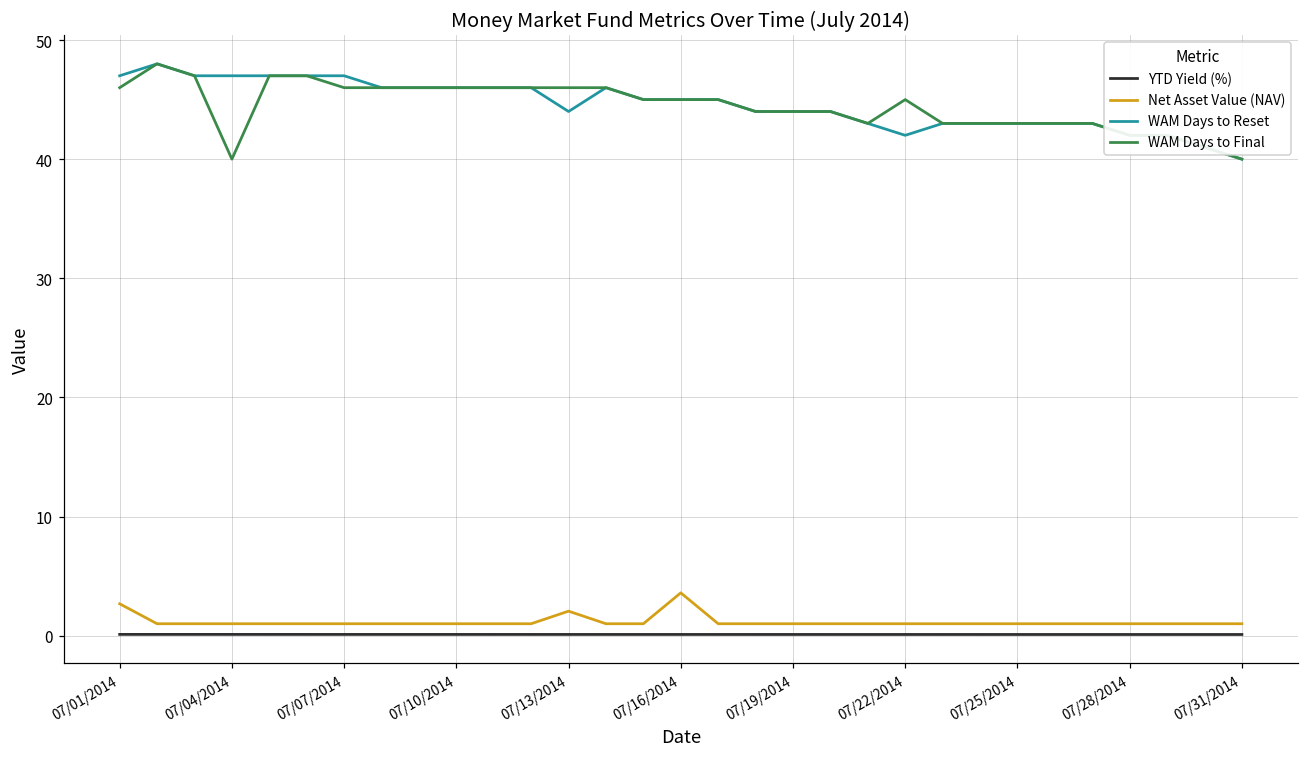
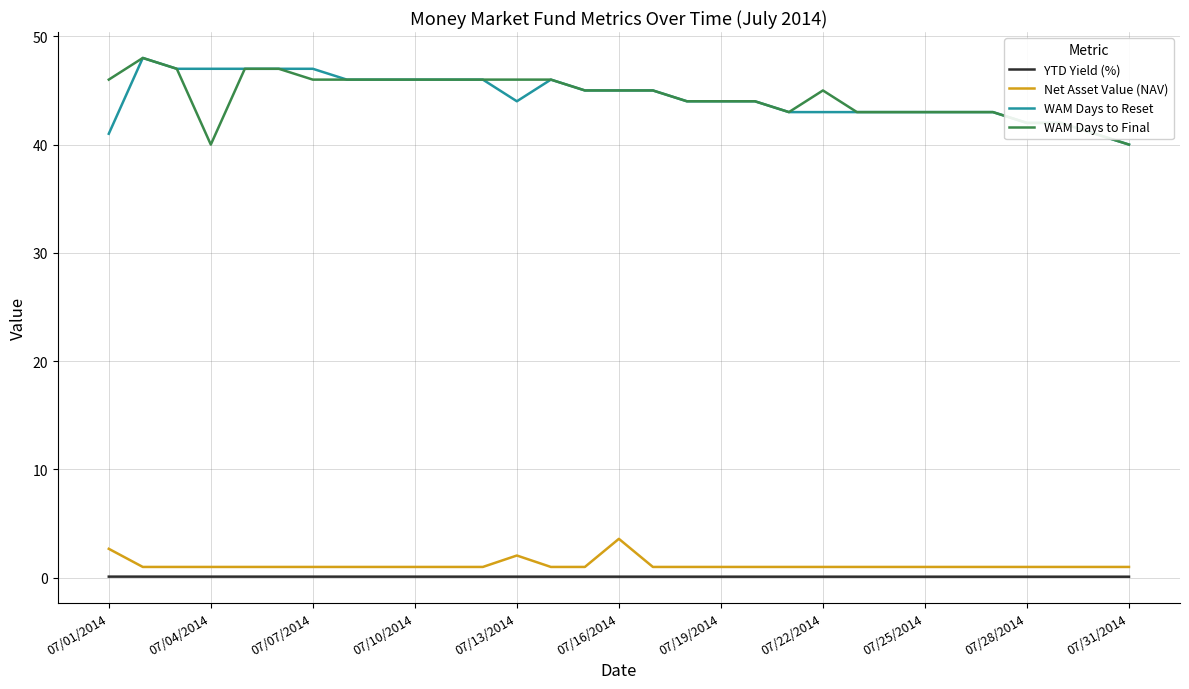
  {
    "YTD Yield (%)": {
      "07/01/2014": 0,
      "07/04/2014": 0,
      "07/07/2014": 0,
      "07/10/2014": 0,
      "07/13/2014": 0,
      "07/16/2014": 0,
      "07/19/2014": 0,
      "07/22/2014": 0,
      "07/25/2014": 0,
      "07/28/2014": 0,
      "07/31/2014": 0
    },
    "Net Asset Value (NAV)": {
      "07/01/2014": 2.7,
      "07/04/2014": 1,
      "07/07/2014": 1,
      "07/10/2014": 1,
      "07/13/2014": 2,
      "07/16/2014": 3.6,
      "07/19/2014": 1,
      "07/22/2014": 1,
      "07/25/2014": 1,
      "07/28/2014": 1,
      "07/31/2014": 1
    },
    "WAM Days to Reset": {
-     "07/01/2014": 47,
+     "07/01/2014": 41,
      "07/04/2014": 47,
      "07/07/2014": 47,
      "07/13/2014": 44,
-     "07/22/2014": 42
+     "07/22/2014": 43
    },
    "WAM Days to Final": {
      "07/01/2014": 46,
      "07/04/2014": 40,
      "07/07/2014": 46,
      "07/13/2014": 46,
      "07/22/2014": 45
    }
  }
